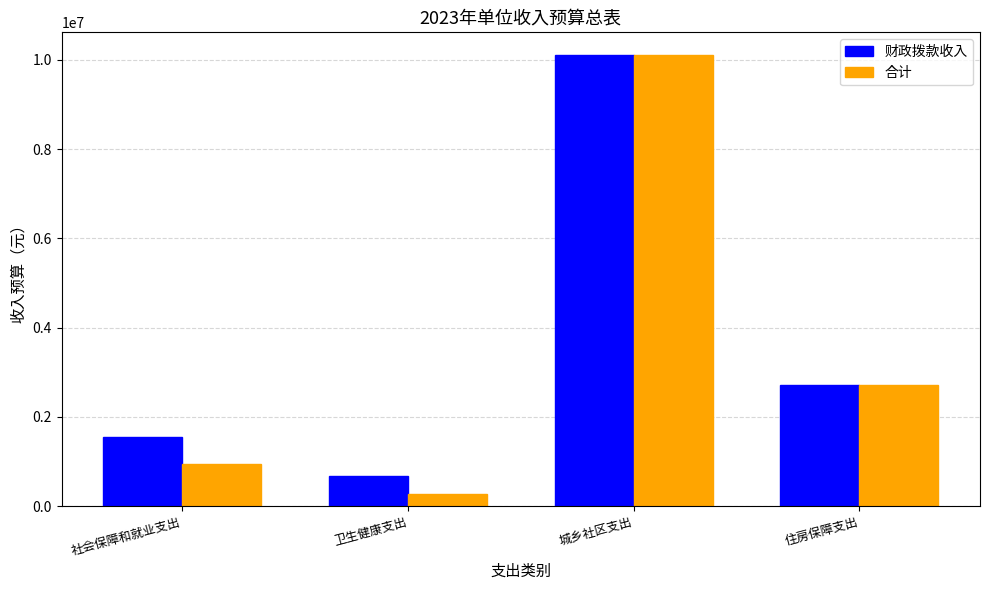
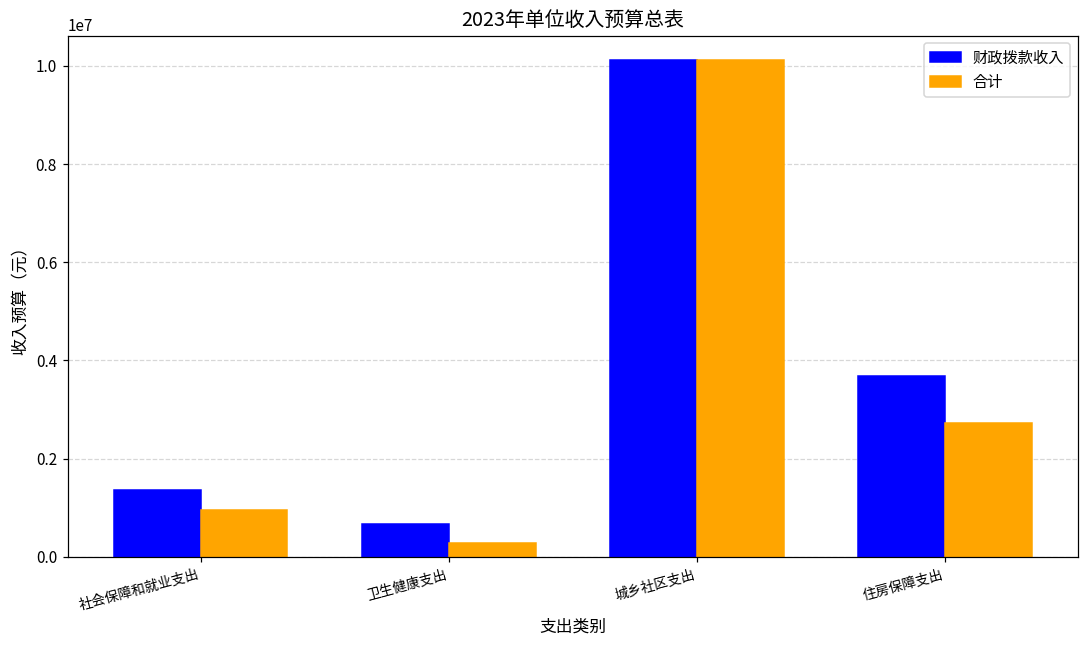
  {
    "财政拨款收入": {
-     "社会保障和就业支出": 1500000,
+     "社会保障和就业支出": 1400000,
      "卫生健康支出": 700000,
      "城乡社区支出": 10100000,
-     "住房保障支出": 2700000
+     "住房保障支出": 3700000
    },
    "合计": {
      "社会保障和就业支出": 1000000,
      "卫生健康支出": 300000,
      "城乡社区支出": 10100000,
      "住房保障支出": 2700000
    }
  }
